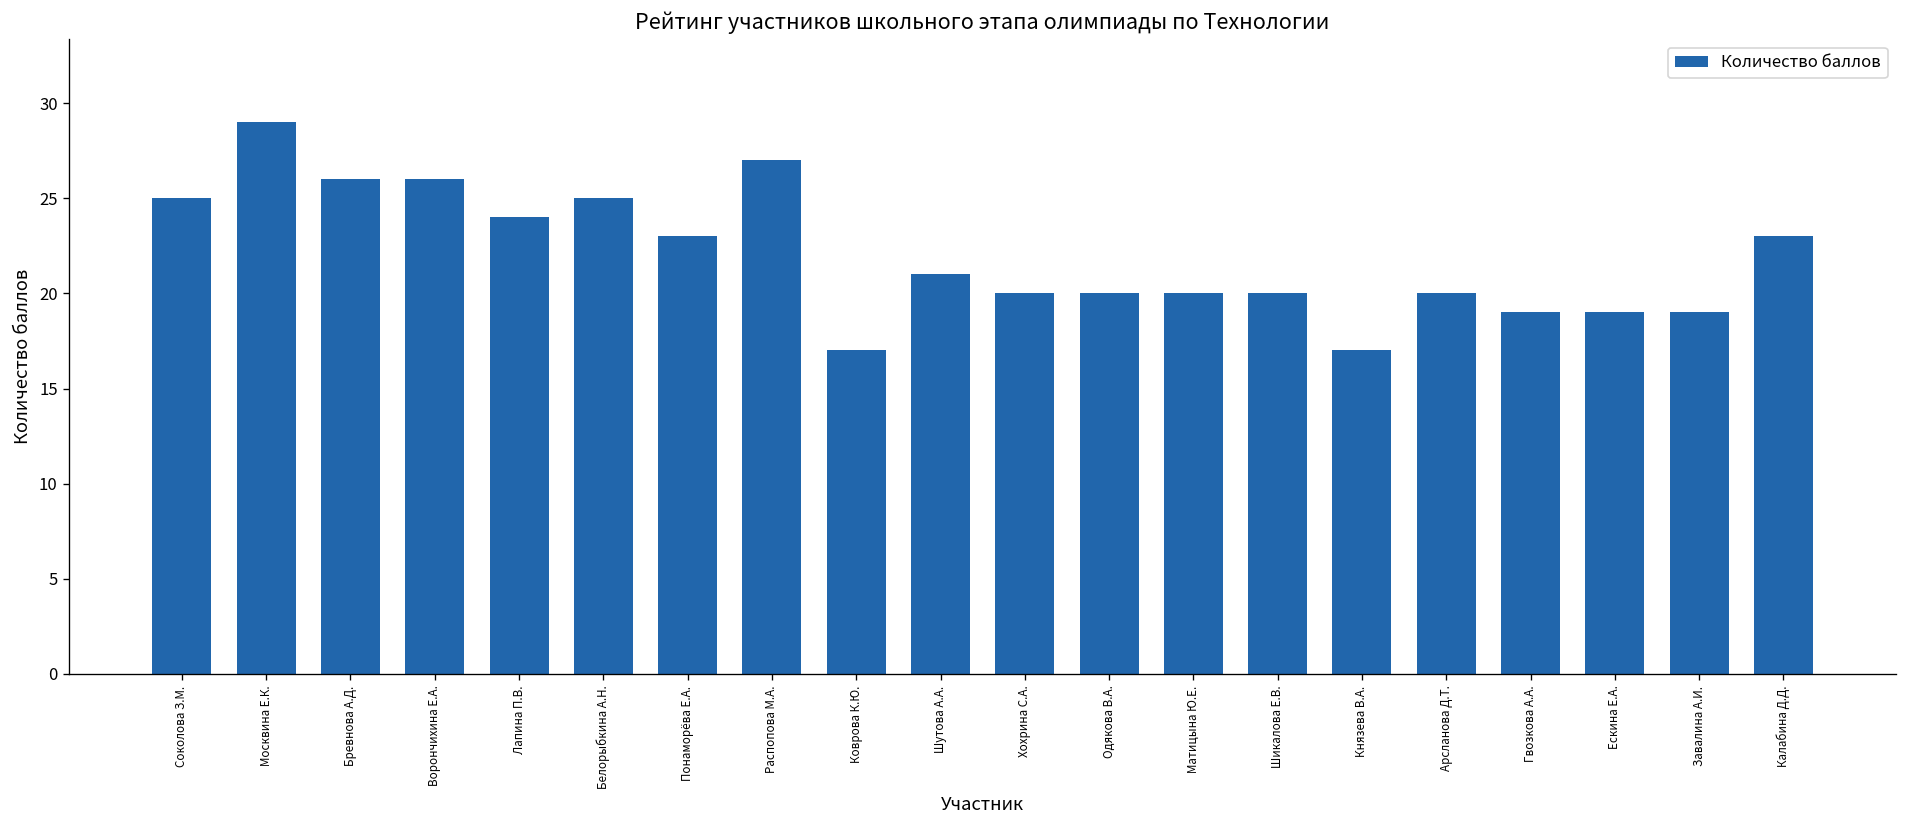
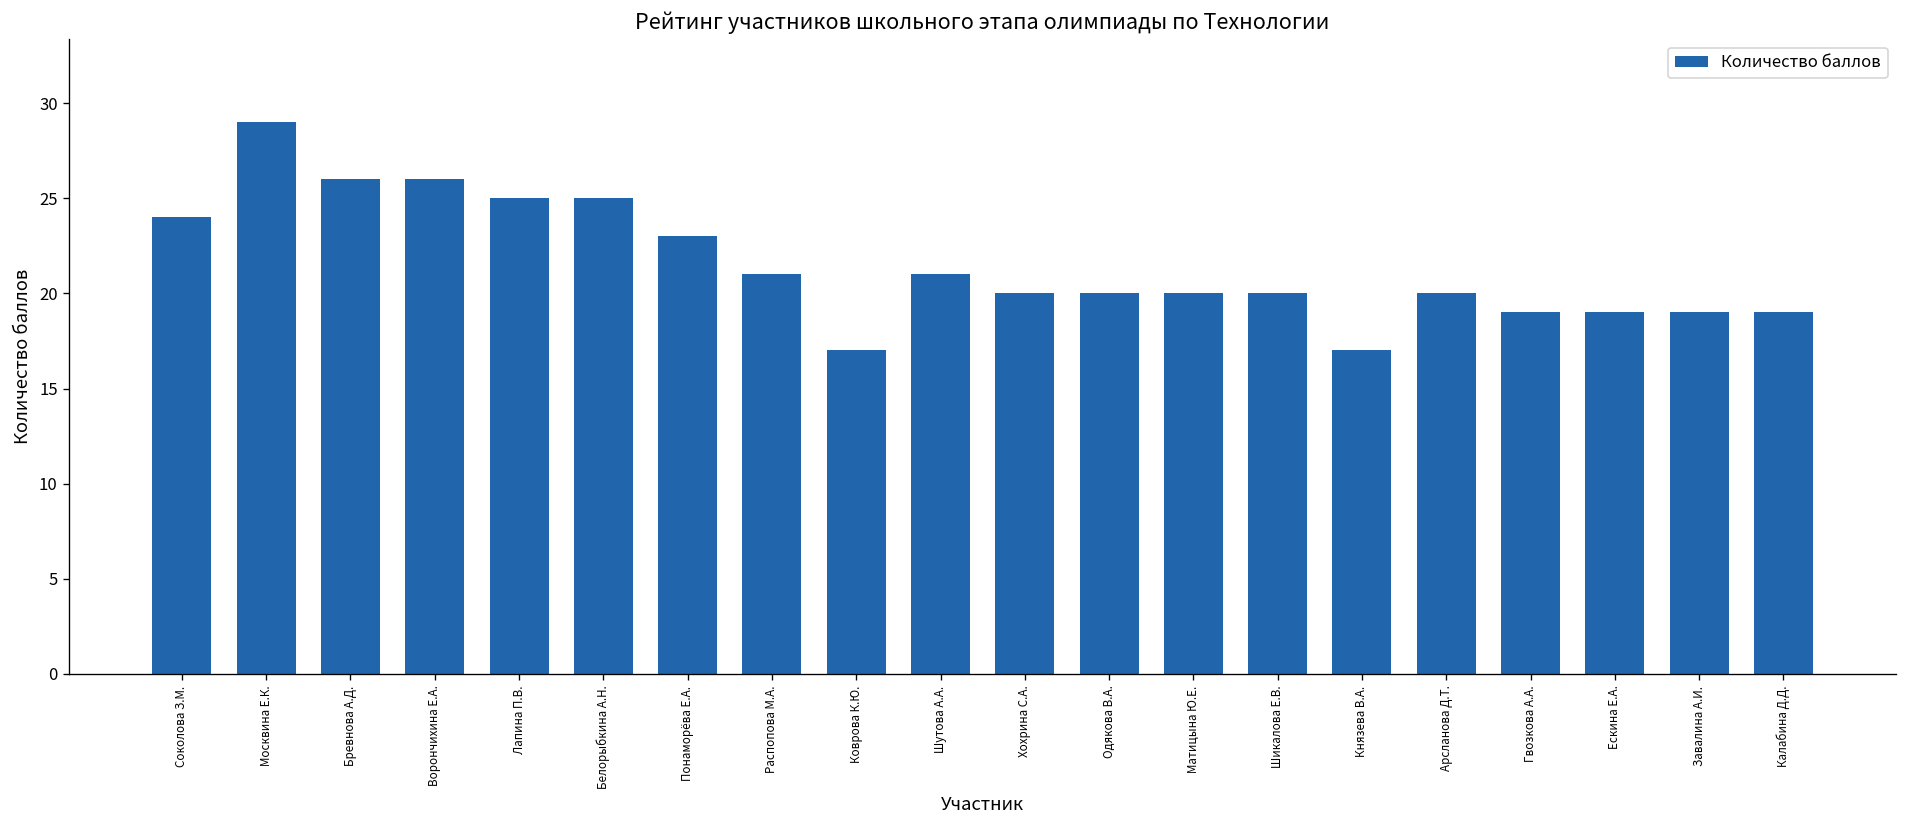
  {
-   "Соколова З.М.": 25,
+   "Соколова З.М.": 24,
    "Москвина Е.К.": 29,
    "Бревнова А.Д.": 26,
    "Ворончихина Е.А.": 26,
-   "Лапина П.В.": 24,
+   "Лапина П.В.": 25,
    "Белорыбкина А.Н.": 25,
    "Понаморёва Е.А.": 23,
-   "Распопова М.А.": 27,
+   "Распопова М.А.": 21,
    "Коврова К.Ю.": 17,
    "Шутова А.А.": 21,
    "Хохрина С.А.": 20,
    "Одякова В.А.": 20,
    "Матицына Ю.Е.": 20,
    "Шикалова Е.В.": 20,
    "Князева В.А.": 17,
    "Арсланова Д.Т.": 20,
    "Гвозкова А.А.": 19,
    "Ескина Е.А.": 19,
    "Завалина А.И.": 19,
-   "Калабина Д.Д.": 23
+   "Калабина Д.Д.": 19
  }
